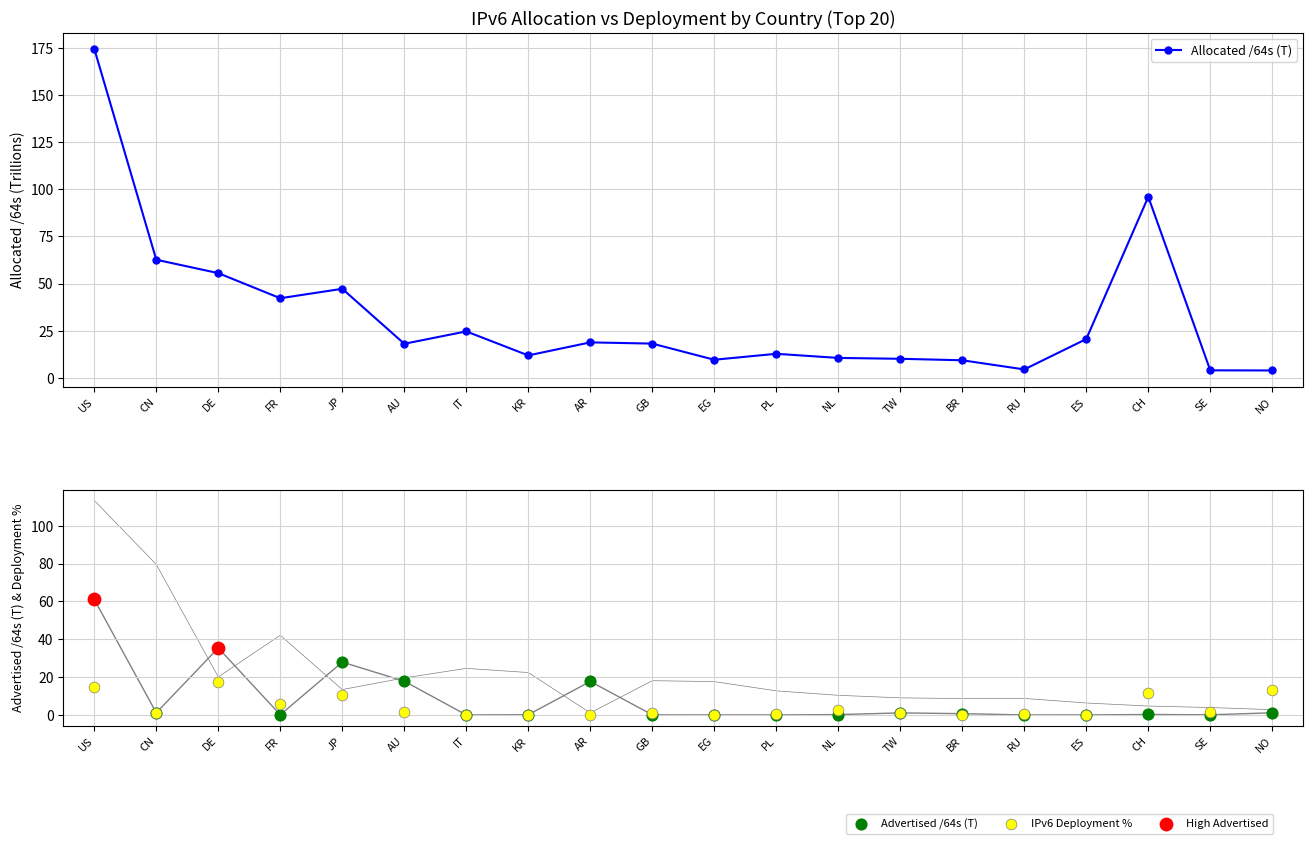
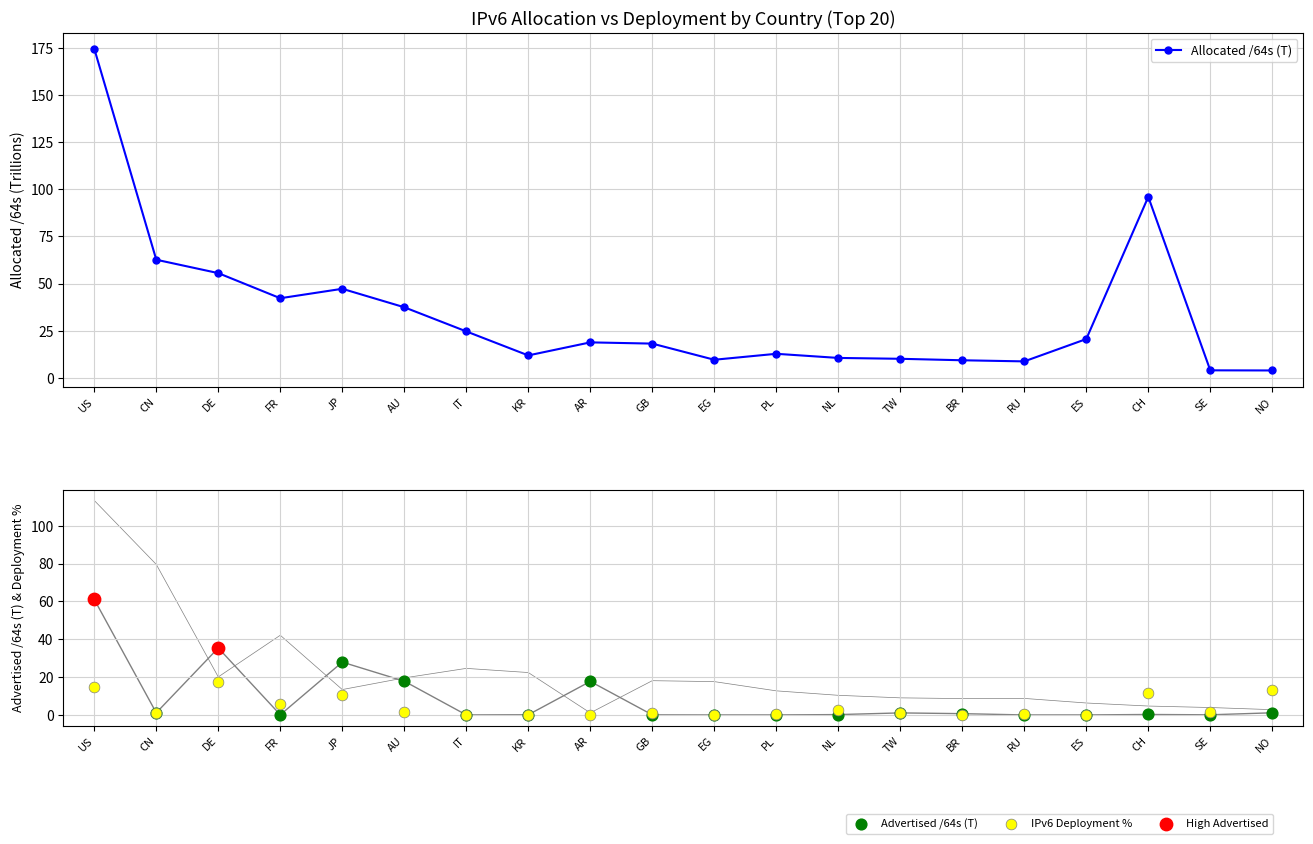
  {
    "IPv6 Allocation vs Deployment by Country (Top 20)": {
      "US": 174,
      "CN": 63,
      "DE": 56,
      "FR": 42,
      "JP": 47,
-     "AU": 18,
+     "AU": 37,
      "IT": 25,
      "KR": 12,
      "AR": 19,
      "GB": 18,
      "EG": 10,
      "PL": 13,
      "NL": 11,
      "TW": 10,
      "BR": 9,
-     "RU": 4,
+     "RU": 9,
      "ES": 21,
      "CH": 96,
      "SE": 4,
      "NO": 4
    }
  }
